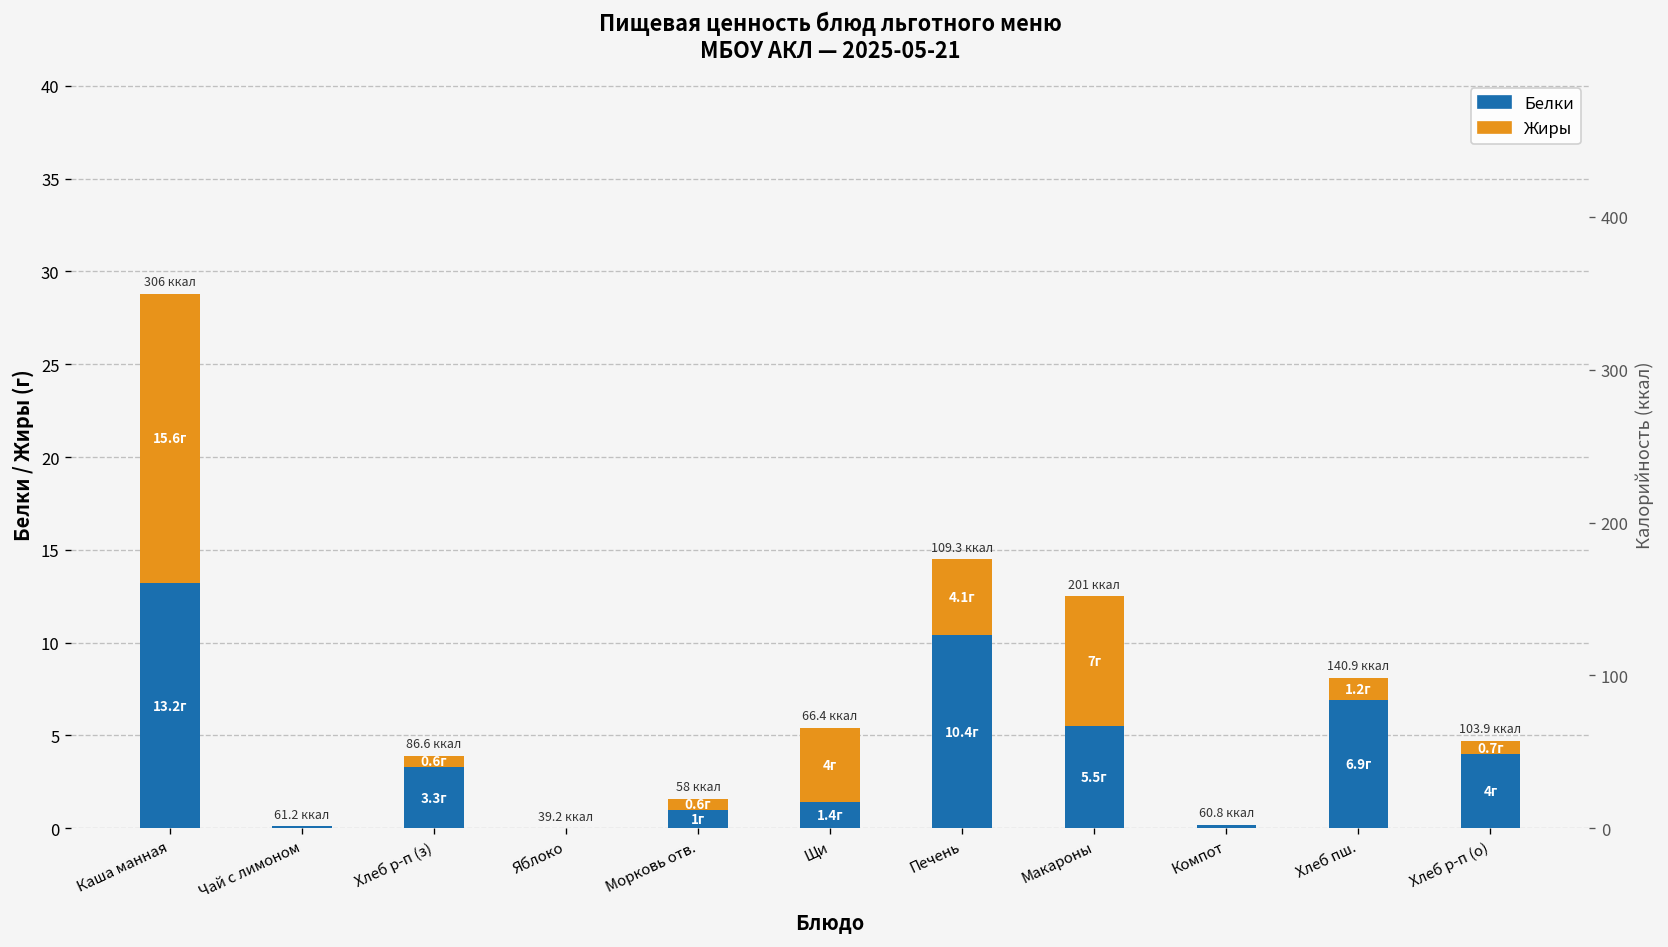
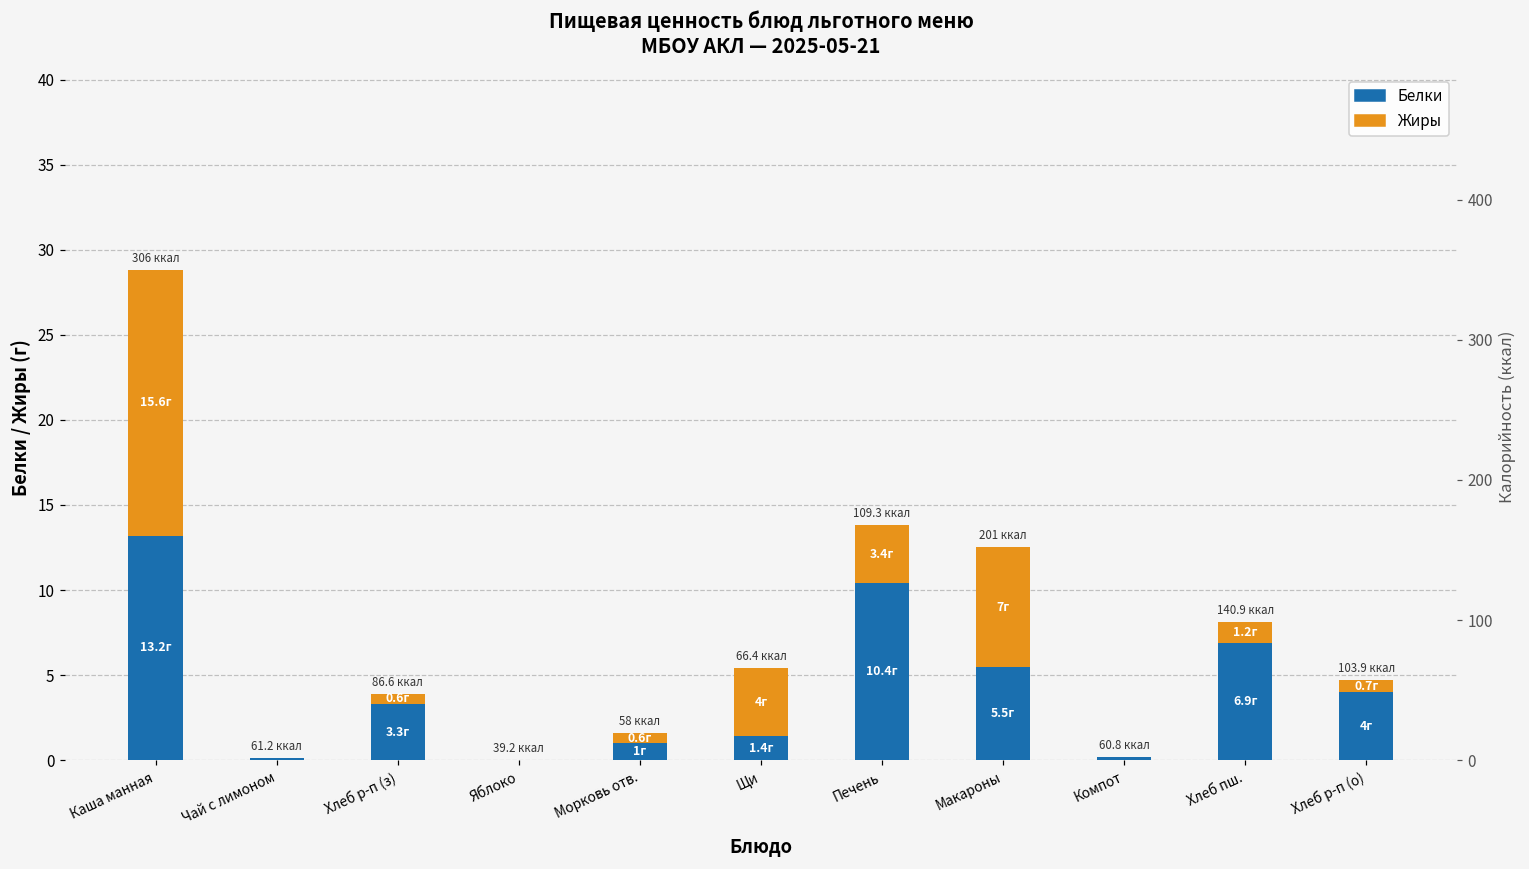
  {
    "Белки": {
      "Каша манная": "13.2г",
      "Хлеб р-п (з)": "3.3г",
      "Морковь отв.": "1г",
      "Щи": "1.4г",
      "Печень": "10.4г",
      "Макароны": "5.5г",
      "Хлеб пш.": "6.9г",
      "Хлеб р-п (о)": "4г"
    },
    "Жиры": {
      "Каша манная": "15.6г",
      "Хлеб р-п (з)": "0.6г",
      "Морковь отв.": "0.6г",
      "Щи": "4г",
-     "Печень": "4.1г",
+     "Печень": "3.4г",
      "Макароны": "7г",
      "Хлеб пш.": "1.2г",
      "Хлеб р-п (о)": "0.7г"
    }
  }
